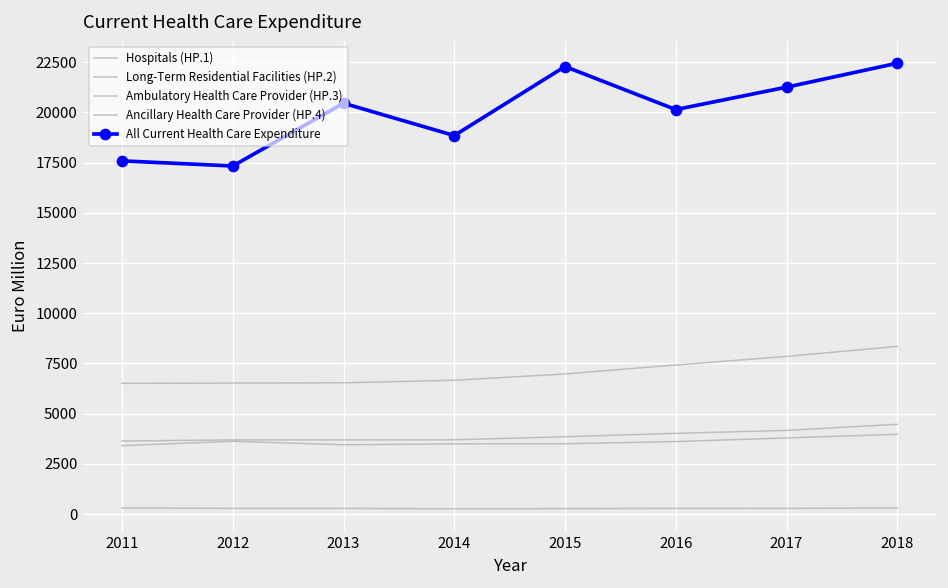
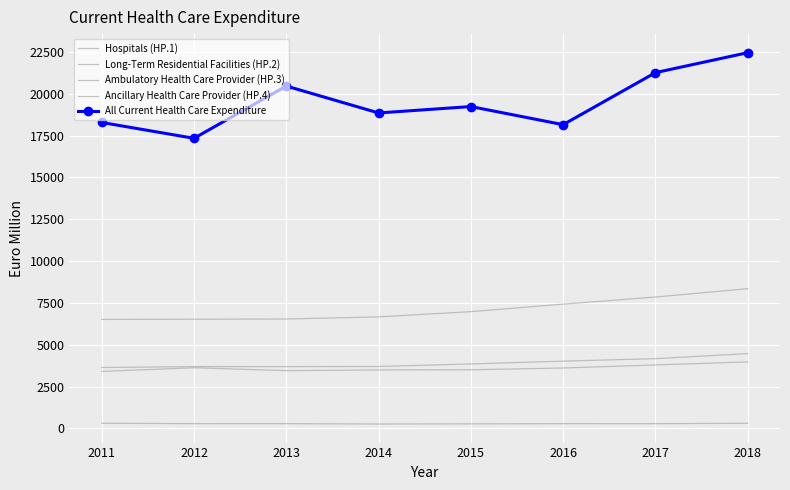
  {
    "All Current Health Care Expenditure": {
-     "2011": 17600,
+     "2011": 18300,
      "2012": 17300,
      "2014": 18900,
-     "2015": 22300,
-     "2016": 20100,
+     "2015": 19200,
+     "2016": 18200,
      "2017": 21300,
      "2018": 22500
    }
  }
